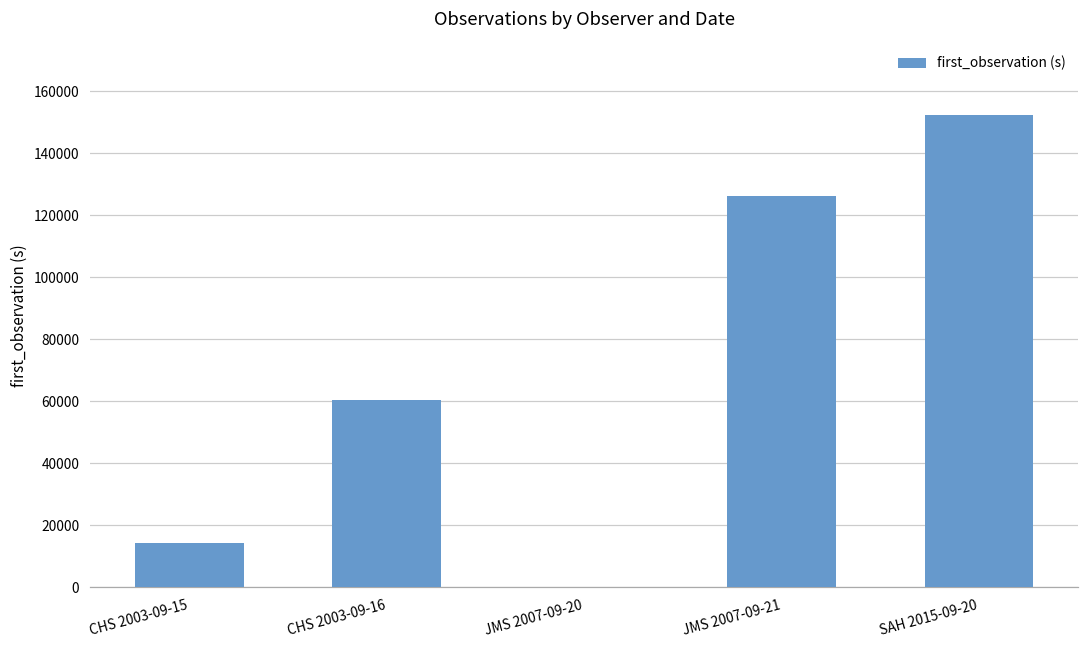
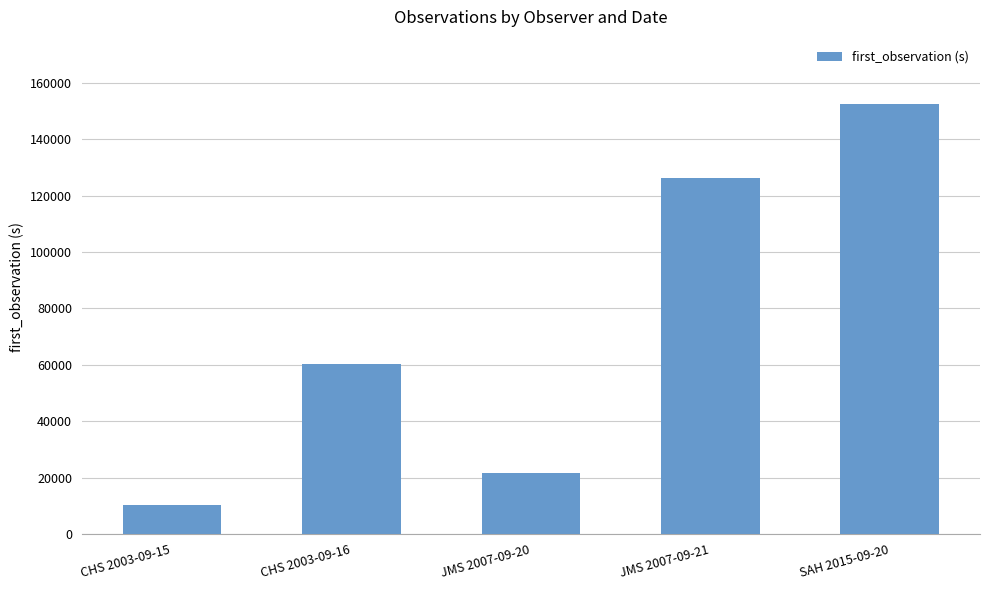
  {
-   "CHS 2003-09-15": 14000,
+   "CHS 2003-09-15": 10000,
    "CHS 2003-09-16": 60000,
-   "JMS 2007-09-20": 0,
+   "JMS 2007-09-20": 22000,
    "JMS 2007-09-21": 126000,
    "SAH 2015-09-20": 152000
  }
